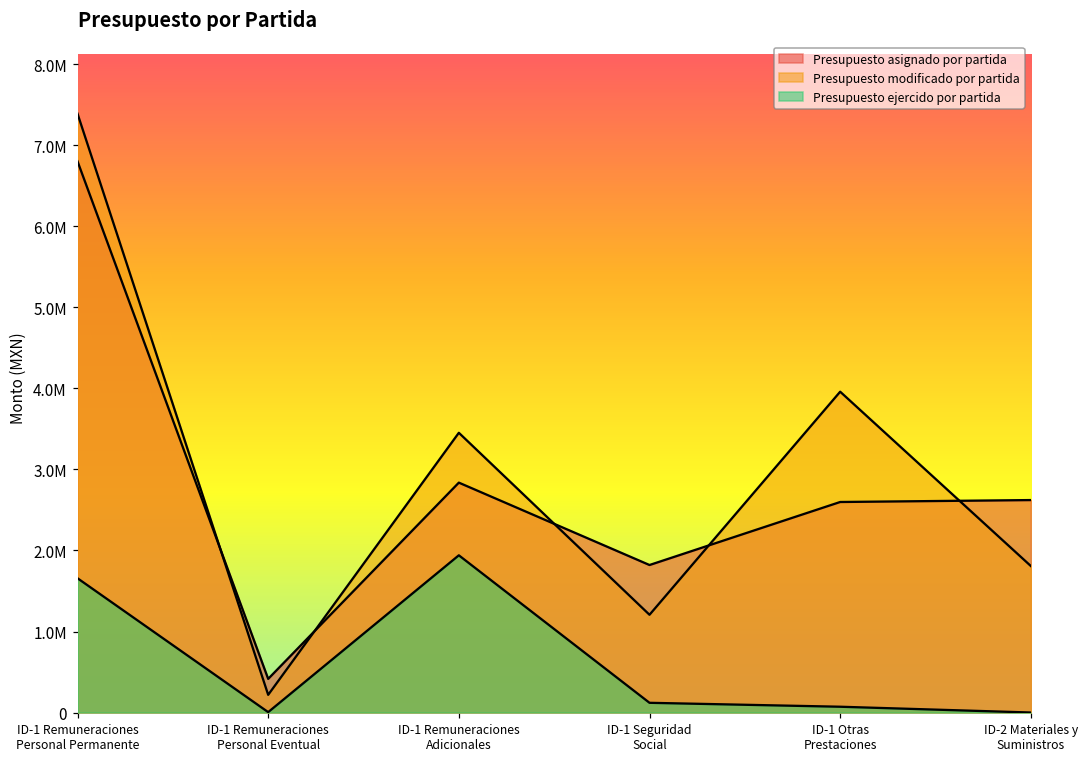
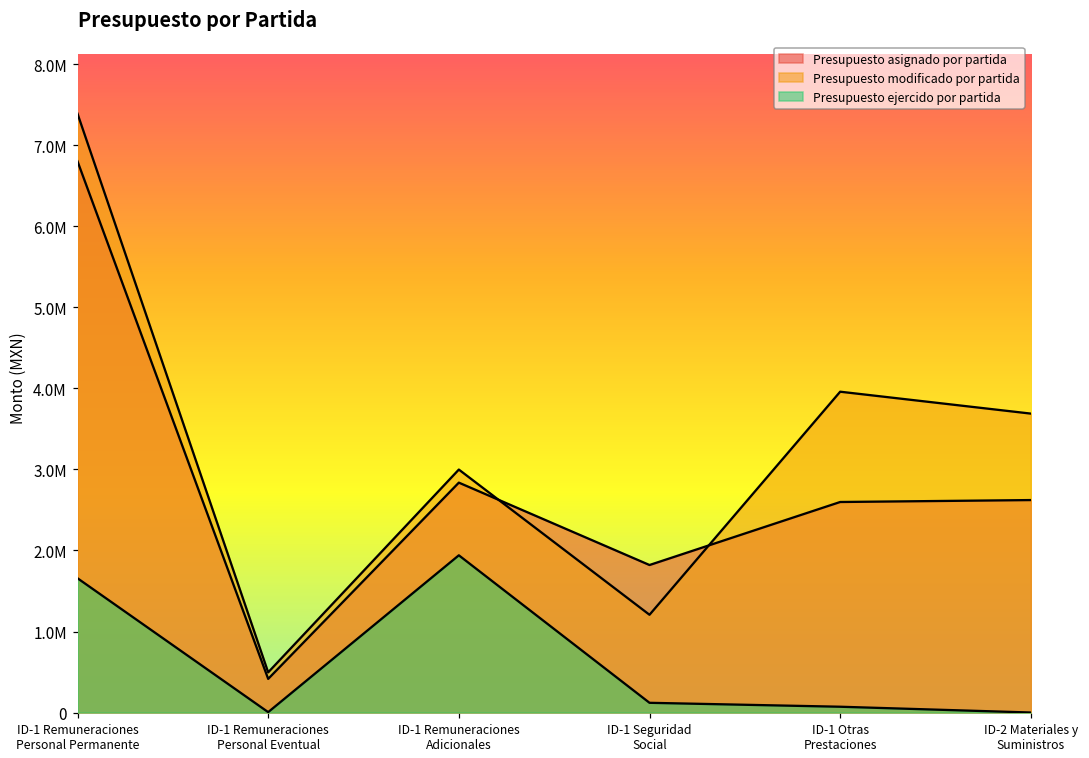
  {
    "Presupuesto asignado por partida": {
      "ID-1 Remuneraciones Personal Permanente": 6800000,
      "ID-1 Remuneraciones Personal Eventual": 400000,
      "ID-1 Remuneraciones Adicionales": 2800000,
      "ID-1 Seguridad Social": 1800000,
      "ID-1 Otras Prestaciones": 2600000,
      "ID-2 Materiales y Suministros": 2600000
    },
    "Presupuesto modificado por partida": {
      "ID-1 Remuneraciones Personal Permanente": 7400000,
-     "ID-1 Remuneraciones Personal Eventual": 200000,
-     "ID-1 Remuneraciones Adicionales": 3500000,
+     "ID-1 Remuneraciones Personal Eventual": 500000,
+     "ID-1 Remuneraciones Adicionales": 3000000,
      "ID-1 Seguridad Social": 1200000,
      "ID-1 Otras Prestaciones": 4000000,
-     "ID-2 Materiales y Suministros": 1800000
+     "ID-2 Materiales y Suministros": 3700000
    },
    "Presupuesto ejercido por partida": {
      "ID-1 Remuneraciones Personal Permanente": 1700000,
      "ID-1 Remuneraciones Personal Eventual": 0,
      "ID-1 Remuneraciones Adicionales": 1900000,
      "ID-1 Seguridad Social": 100000,
      "ID-1 Otras Prestaciones": 100000,
      "ID-2 Materiales y Suministros": 0
    }
  }
